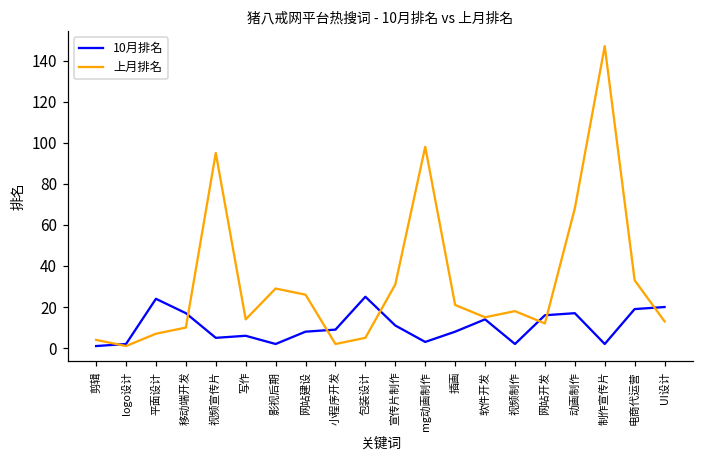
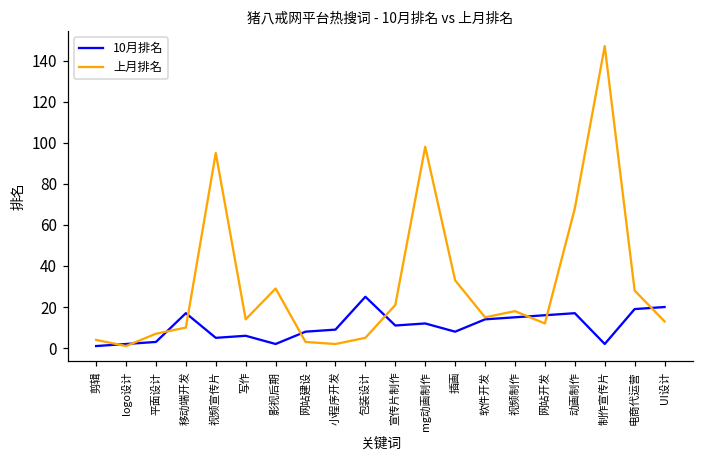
  {
    "10月排名": {
      "剪辑": 1,
-     "平面设计": 24,
+     "平面设计": 3,
      "移动端开发": 17,
      "视频宣传片": 5,
      "写作": 6,
      "影视后期": 2,
      "网站建设": 8,
      "小程序开发": 9,
      "包装设计": 25,
      "宣传片制作": 11,
-     "mg动画制作": 3,
+     "mg动画制作": 12,
      "插画": 8,
-     "视频制作": 2,
+     "视频制作": 15,
      "网站开发": 16,
      "动画制作": 17,
      "制作宣传片": 2,
      "电商代运营": 19,
      "UI设计": 20
    },
    "上月排名": {
      "剪辑": 4,
      "平面设计": 7,
      "移动端开发": 10,
      "视频宣传片": 95,
      "写作": 14,
      "影视后期": 29,
-     "网站建设": 26,
+     "网站建设": 3,
      "小程序开发": 2,
      "包装设计": 5,
-     "宣传片制作": 31,
+     "宣传片制作": 21,
      "mg动画制作": 98,
-     "插画": 21,
+     "插画": 33,
      "视频制作": 18,
      "网站开发": 12,
      "动画制作": 68,
      "制作宣传片": 147,
-     "电商代运营": 33,
+     "电商代运营": 28,
      "UI设计": 13
    }
  }
